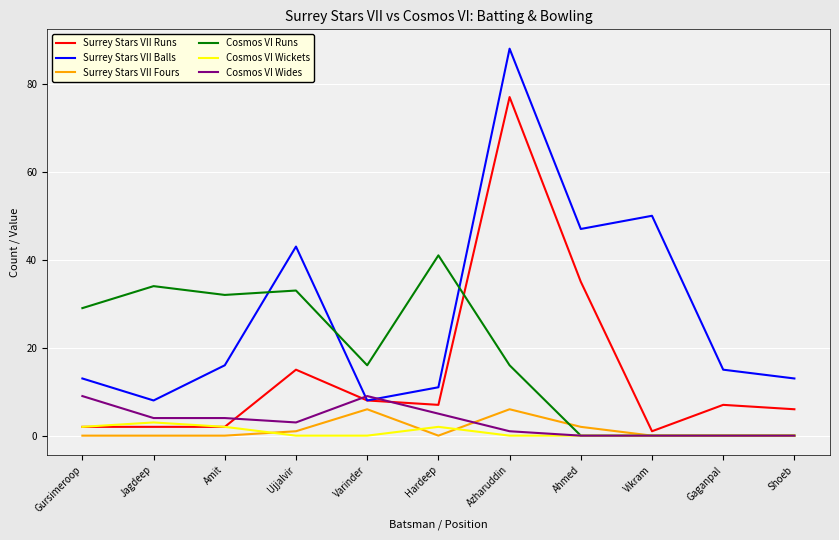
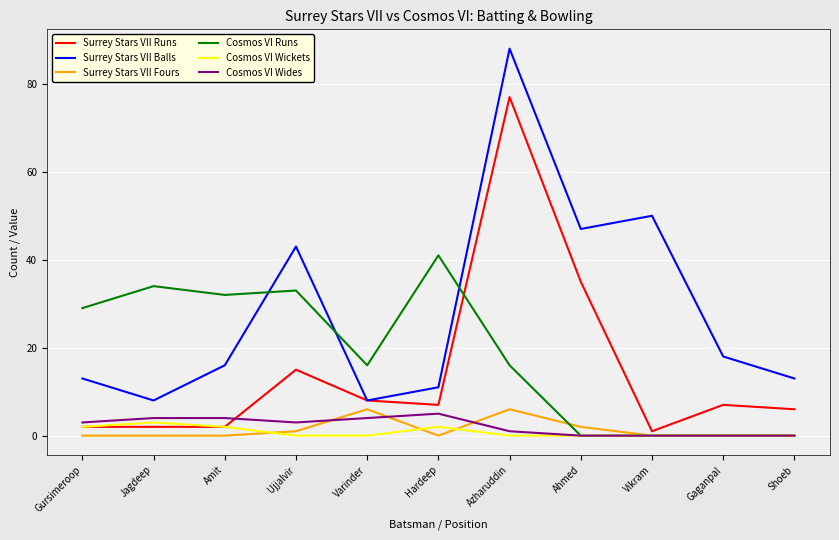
  {
    "Surrey Stars VII Runs": {
      "Jagdeep": 2,
      "Ujjalvir": 15,
      "Hardeep": 7,
      "Azharuddin": 77,
      "Ahmed": 35,
      "Vikram": 1,
      "Gaganpal": 7,
      "Shoeb": 6
    },
    "Surrey Stars VII Balls": {
      "Gursimeroop": 13,
      "Jagdeep": 8,
      "Amit": 16,
      "Ujjalvir": 43,
      "Hardeep": 11,
      "Azharuddin": 88,
      "Ahmed": 47,
      "Vikram": 50,
-     "Gaganpal": 15,
+     "Gaganpal": 18,
      "Shoeb": 13
    },
    "Surrey Stars VII Fours": {
      "Gursimeroop": 0,
      "Jagdeep": 0,
      "Amit": 0,
      "Ujjalvir": 1,
      "Varinder": 6,
      "Hardeep": 0,
      "Azharuddin": 6,
      "Ahmed": 2
    },
    "Cosmos VI Runs": {
      "Gursimeroop": 29,
      "Jagdeep": 34,
      "Amit": 32,
      "Ujjalvir": 33,
      "Varinder": 16,
      "Hardeep": 41,
      "Azharuddin": 16
    },
    "Cosmos VI Wickets": {
      "Jagdeep": 3,
      "Ujjalvir": 0,
      "Varinder": 0,
      "Hardeep": 2,
      "Azharuddin": 0
    },
    "Cosmos VI Wides": {
-     "Gursimeroop": 9,
+     "Gursimeroop": 3,
      "Jagdeep": 4,
      "Amit": 4,
      "Ujjalvir": 3,
-     "Varinder": 9,
+     "Varinder": 4,
      "Hardeep": 5,
      "Azharuddin": 1
    }
  }
